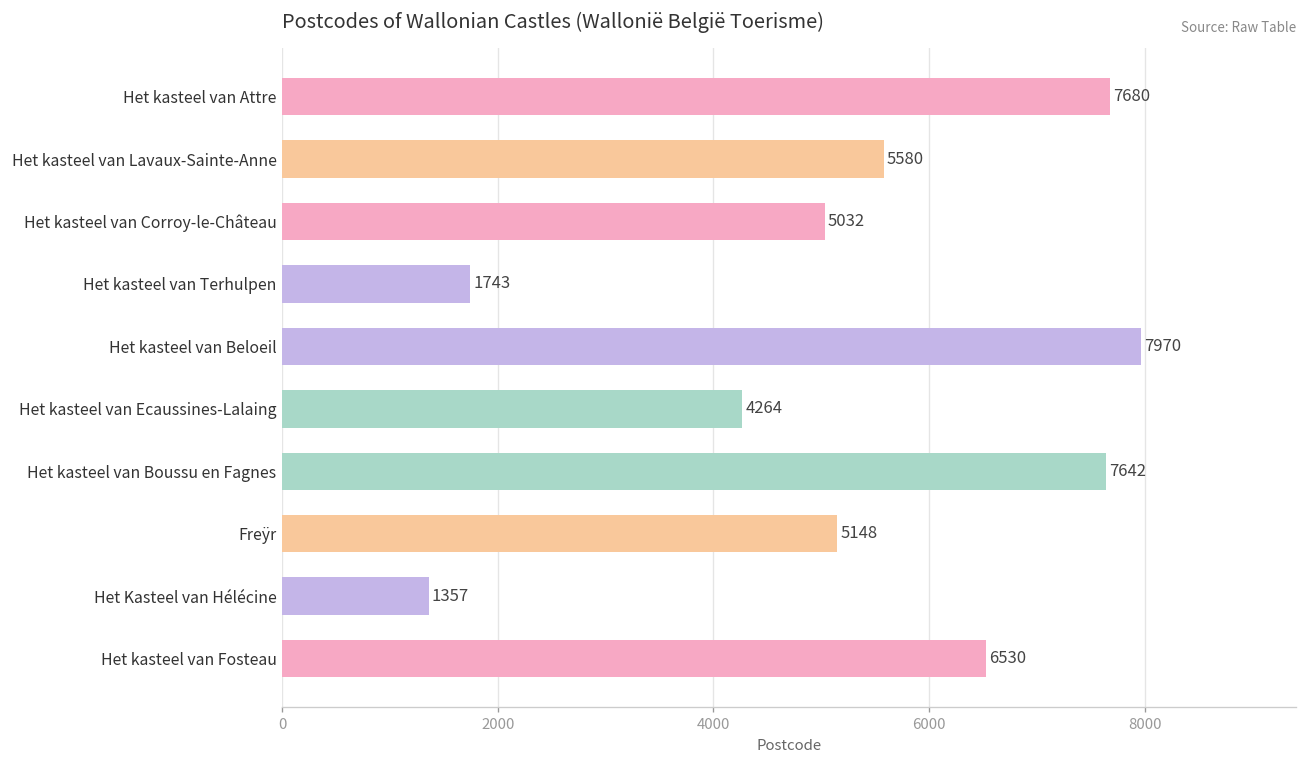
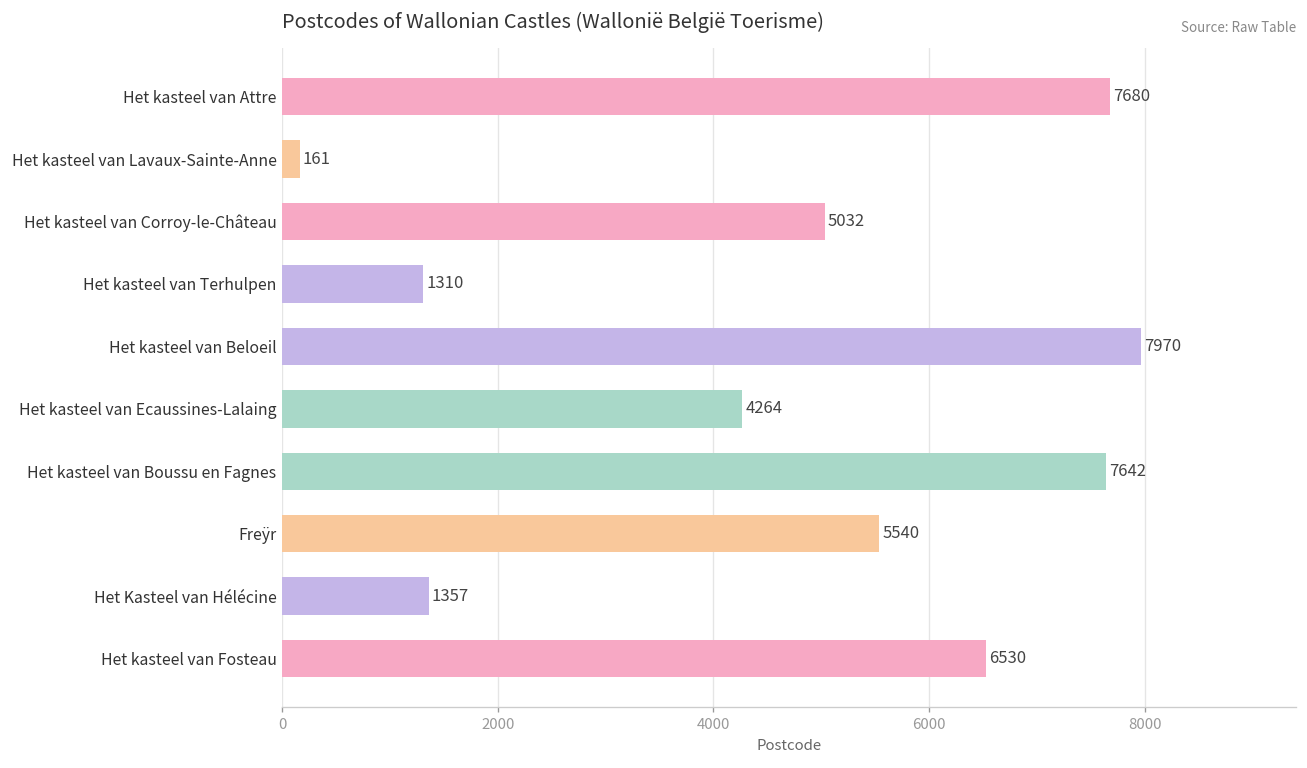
  {
    "Het kasteel van Attre": 7680,
-   "Het kasteel van Lavaux-Sainte-Anne": 5580,
+   "Het kasteel van Lavaux-Sainte-Anne": 161,
    "Het kasteel van Corroy-le-Château": 5032,
-   "Het kasteel van Terhulpen": 1743,
+   "Het kasteel van Terhulpen": 1310,
    "Het kasteel van Beloeil": 7970,
    "Het kasteel van Ecaussines-Lalaing": 4264,
    "Het kasteel van Boussu en Fagnes": 7642,
-   "Freÿr": 5148,
+   "Freÿr": 5540,
    "Het Kasteel van Hélécine": 1357,
    "Het kasteel van Fosteau": 6530
  }
